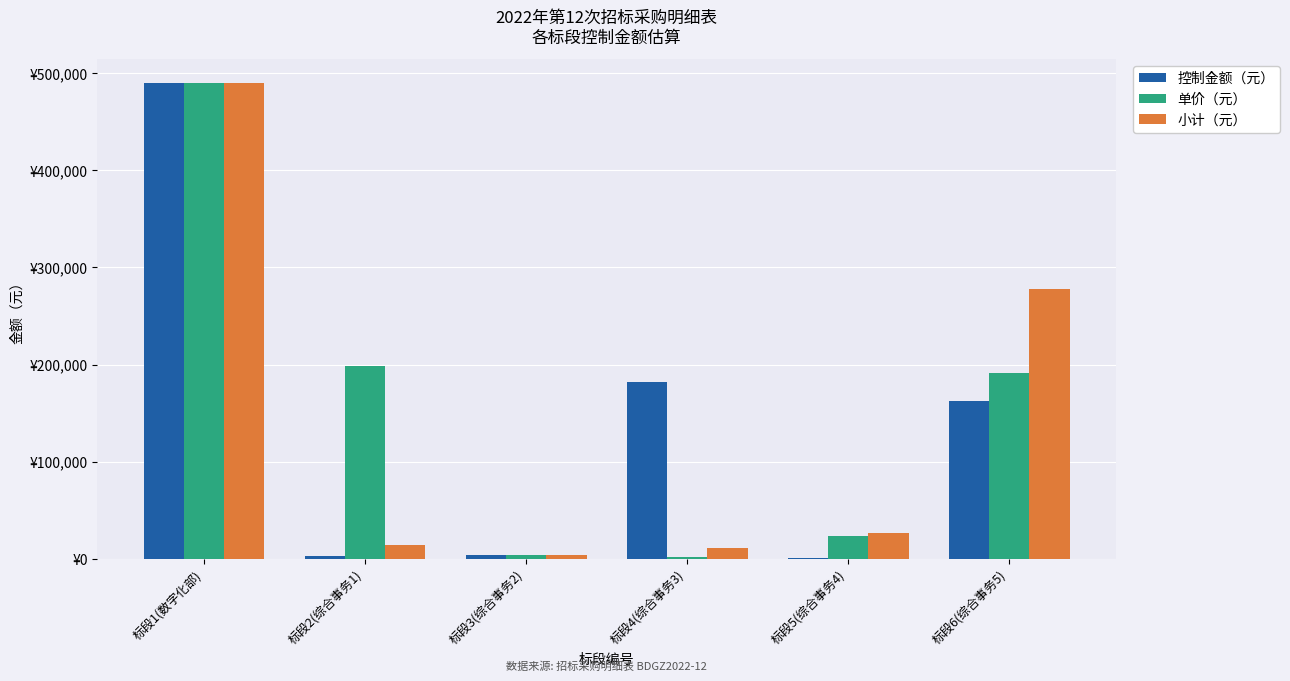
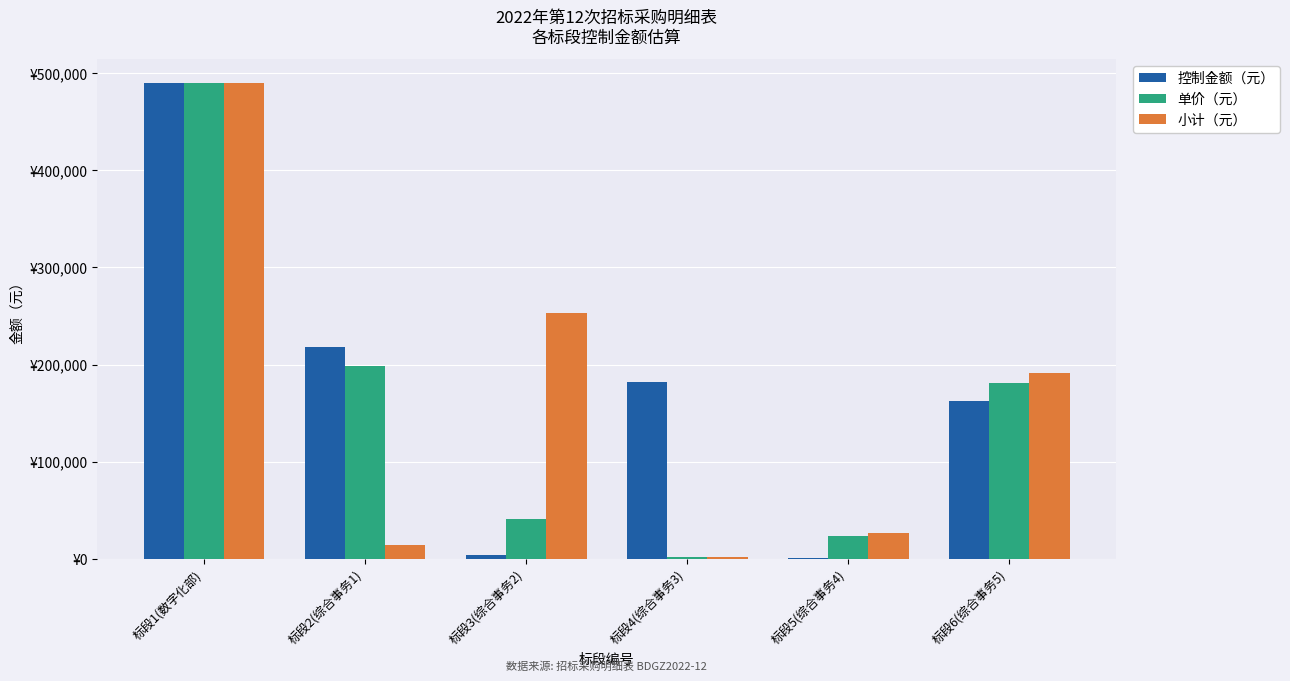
  {
    "控制金额（元）": {
      "标段1(数字化部)": "¥490,000",
-     "标段2(综合事务1)": "¥0",
+     "标段2(综合事务1)": "¥220,000",
      "标段3(综合事务2)": "¥0",
      "标段4(综合事务3)": "¥180,000",
      "标段6(综合事务5)": "¥160,000"
    },
    "单价（元）": {
      "标段1(数字化部)": "¥490,000",
      "标段2(综合事务1)": "¥200,000",
-     "标段3(综合事务2)": "¥0",
+     "标段3(综合事务2)": "¥40,000",
      "标段5(综合事务4)": "¥20,000",
-     "标段6(综合事务5)": "¥190,000"
+     "标段6(综合事务5)": "¥180,000"
    },
    "小计（元）": {
      "标段1(数字化部)": "¥490,000",
      "标段2(综合事务1)": "¥10,000",
-     "标段3(综合事务2)": "¥0",
-     "标段4(综合事务3)": "¥10,000",
+     "标段3(综合事务2)": "¥250,000",
+     "标段4(综合事务3)": "¥0",
      "标段5(综合事务4)": "¥30,000",
-     "标段6(综合事务5)": "¥280,000"
+     "标段6(综合事务5)": "¥190,000"
    }
  }
